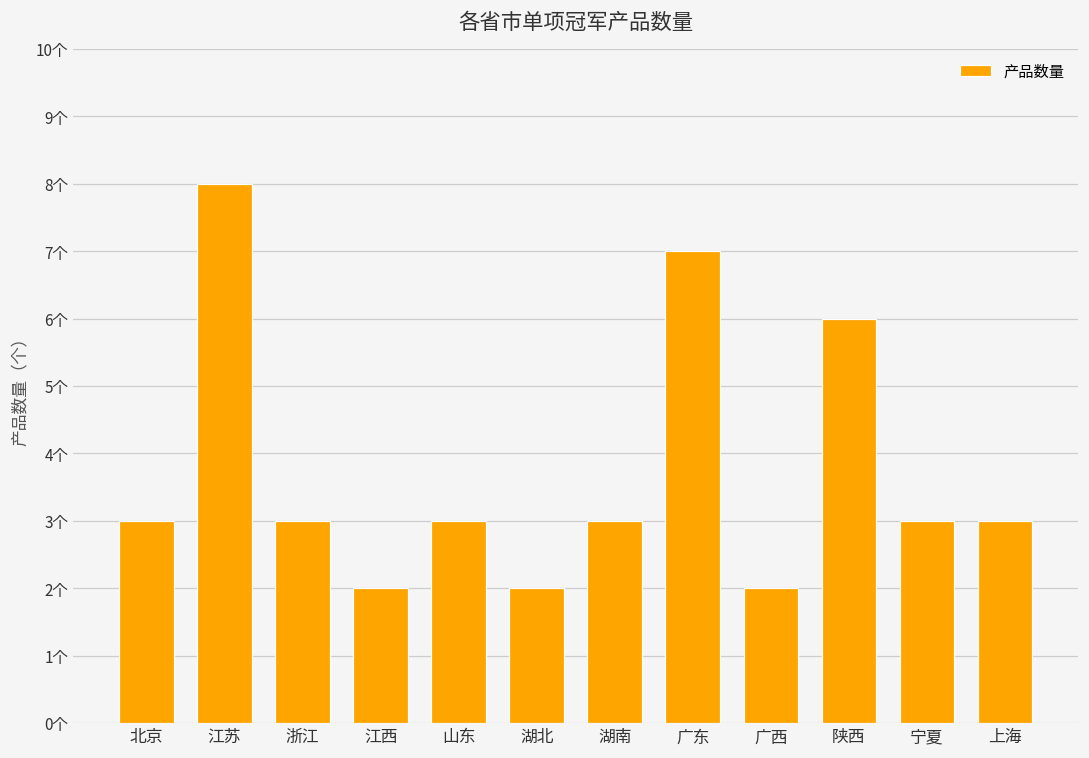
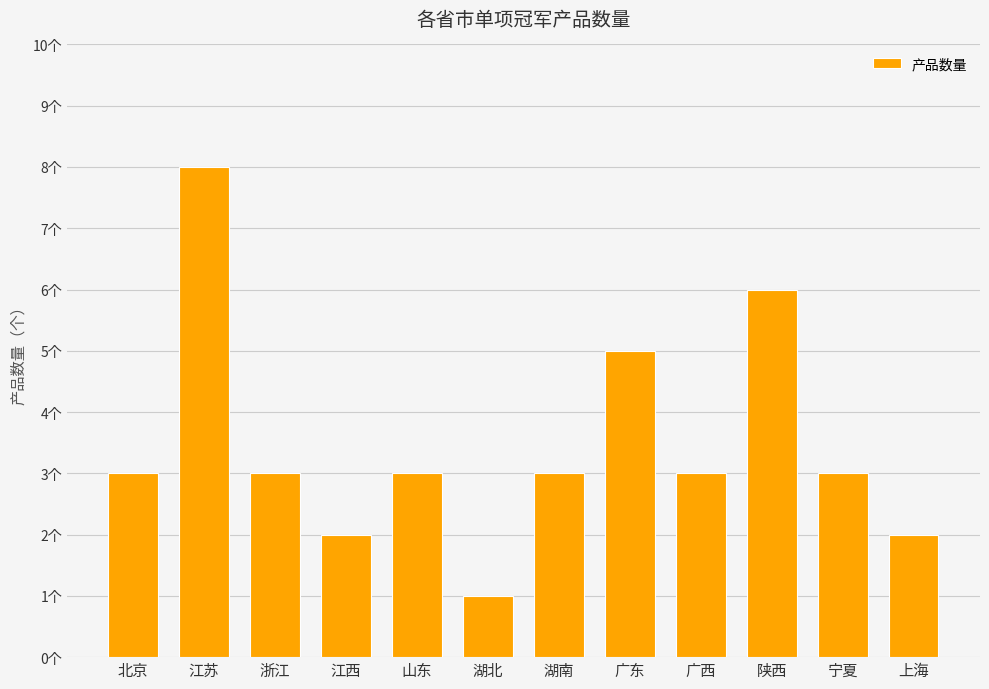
  {
    "北京": "3个",
    "江苏": "8个",
    "浙江": "3个",
    "江西": "2个",
    "山东": "3个",
-   "湖北": "2个",
+   "湖北": "1个",
    "湖南": "3个",
-   "广东": "7个",
-   "广西": "2个",
+   "广东": "5个",
+   "广西": "3个",
    "陕西": "6个",
    "宁夏": "3个",
-   "上海": "3个"
+   "上海": "2个"
  }
